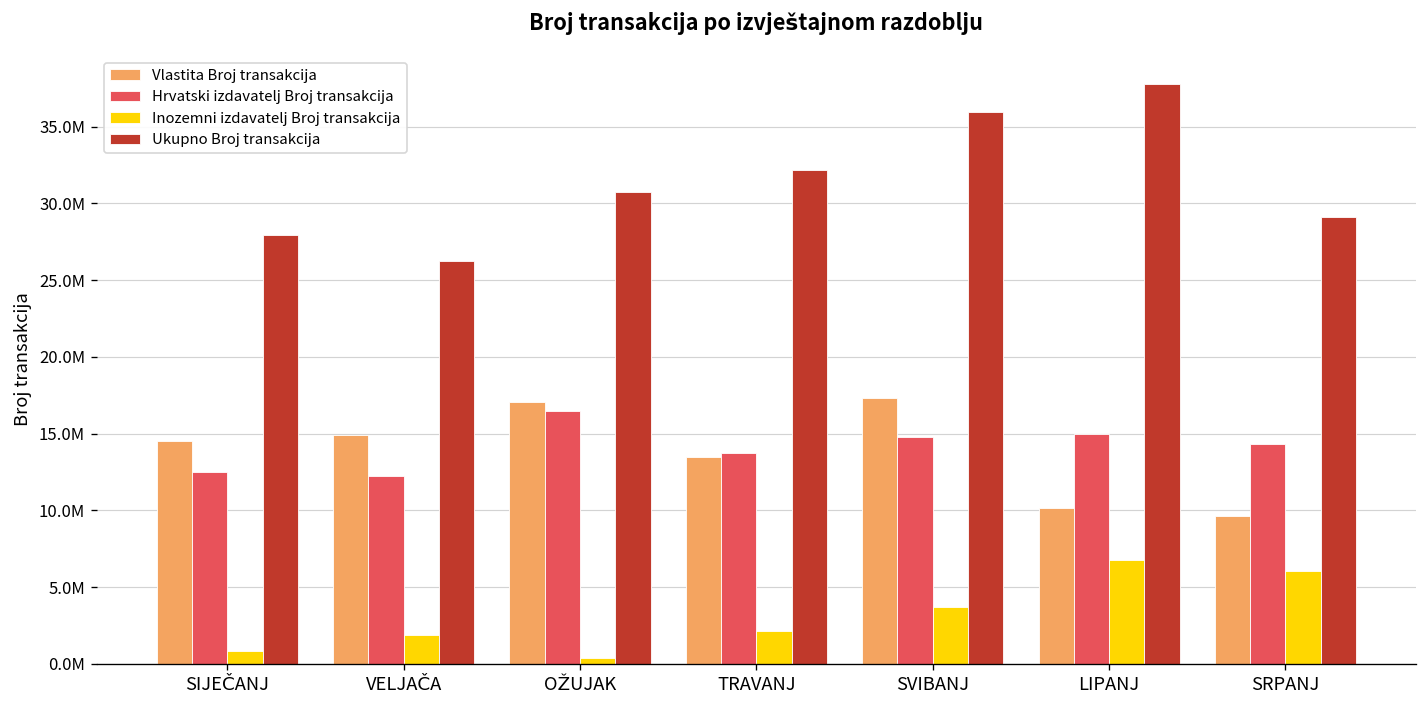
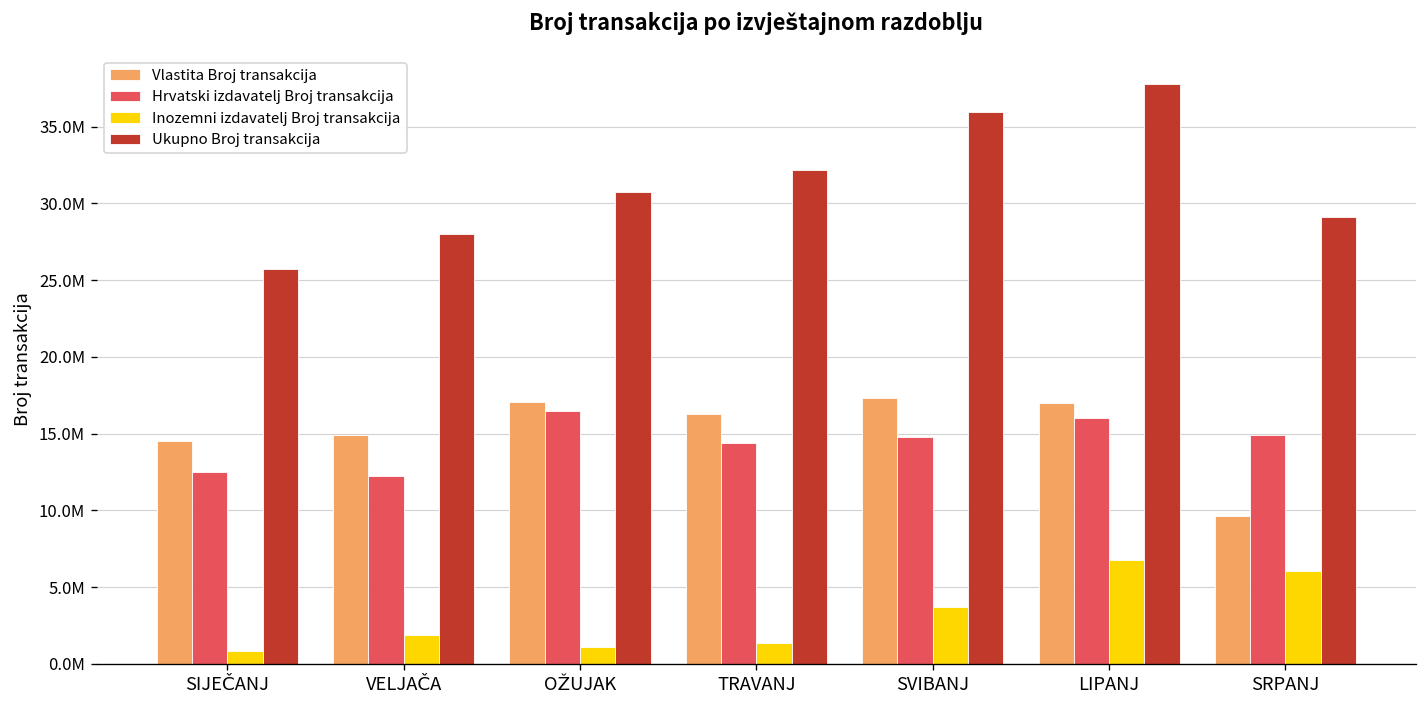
  {
    "Vlastita Broj transakcija": {
      "SIJEČANJ": 14500000,
      "VELJAČA": 14900000,
      "OŽUJAK": 17100000,
-     "TRAVANJ": 13500000,
+     "TRAVANJ": 16300000,
      "SVIBANJ": 17400000,
-     "LIPANJ": 10200000,
+     "LIPANJ": 17000000,
      "SRPANJ": 9600000
    },
    "Hrvatski izdavatelj Broj transakcija": {
      "SIJEČANJ": 12500000,
      "VELJAČA": 12200000,
      "OŽUJAK": 16500000,
-     "TRAVANJ": 13700000,
+     "TRAVANJ": 14400000,
      "SVIBANJ": 14800000,
-     "LIPANJ": 15000000,
-     "SRPANJ": 14300000
+     "LIPANJ": 16000000,
+     "SRPANJ": 14900000
    },
    "Inozemni izdavatelj Broj transakcija": {
      "SIJEČANJ": 900000,
      "VELJAČA": 1900000,
-     "OŽUJAK": 400000,
-     "TRAVANJ": 2100000,
+     "OŽUJAK": 1100000,
+     "TRAVANJ": 1400000,
      "SVIBANJ": 3700000,
      "LIPANJ": 6800000,
      "SRPANJ": 6000000
    },
    "Ukupno Broj transakcija": {
-     "SIJEČANJ": 27900000,
-     "VELJAČA": 26300000,
+     "SIJEČANJ": 25700000,
+     "VELJAČA": 28000000,
      "OŽUJAK": 30800000,
      "TRAVANJ": 32100000,
      "SVIBANJ": 35900000,
      "LIPANJ": 37800000,
      "SRPANJ": 29100000
    }
  }
